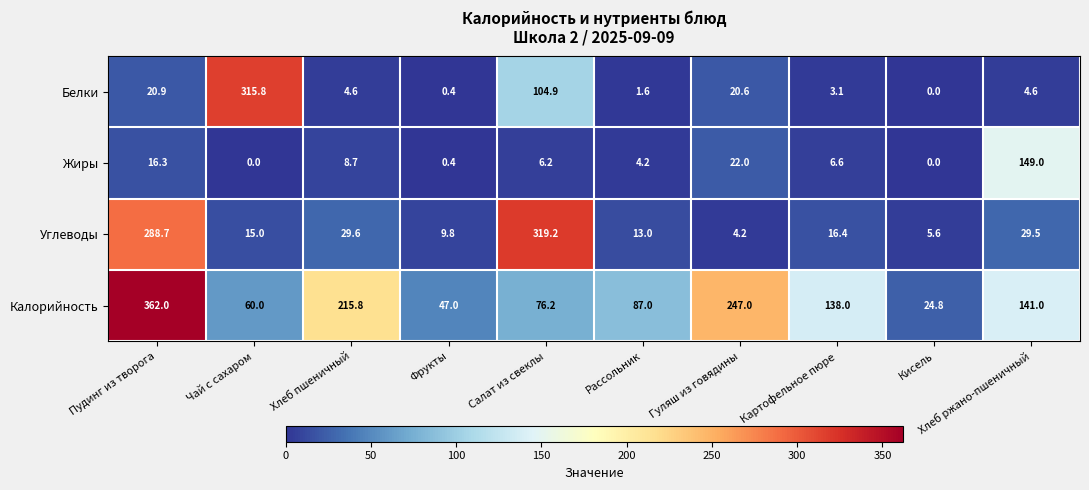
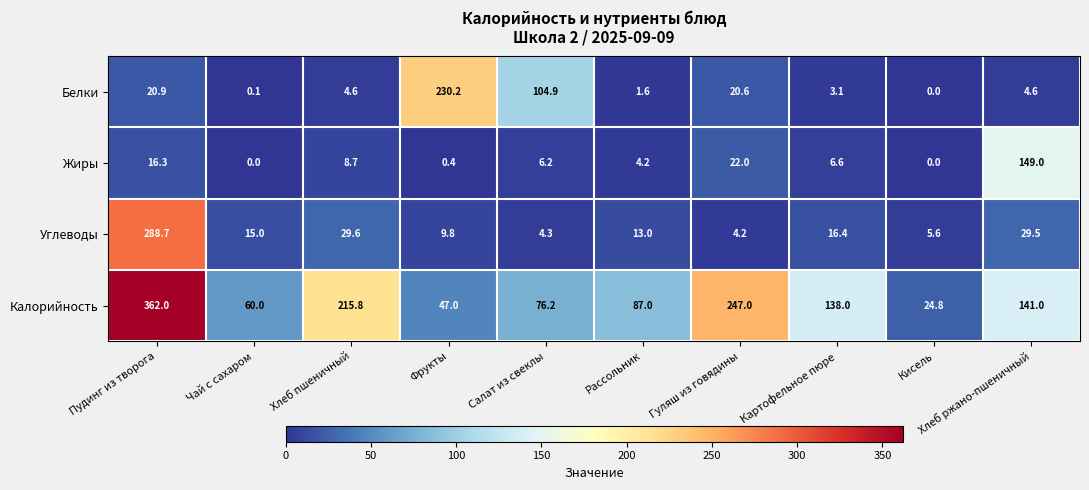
  {
    "Белки": {
      "Пудинг из творога": 20.9,
-     "Чай с сахаром": 315.8,
+     "Чай с сахаром": 0.1,
      "Хлеб пшеничный": 4.6,
-     "Фрукты": 0.4,
+     "Фрукты": 230.2,
      "Салат из свеклы": 104.9,
      "Рассольник": 1.6,
      "Гуляш из говядины": 20.6,
      "Картофельное пюре": 3.1,
      "Кисель": 0.0,
      "Хлеб ржано-пшеничный": 4.6
    },
    "Жиры": {
      "Пудинг из творога": 16.3,
      "Чай с сахаром": 0.0,
      "Хлеб пшеничный": 8.7,
      "Фрукты": 0.4,
      "Салат из свеклы": 6.2,
      "Рассольник": 4.2,
      "Гуляш из говядины": 22.0,
      "Картофельное пюре": 6.6,
      "Кисель": 0.0,
      "Хлеб ржано-пшеничный": 149.0
    },
    "Углеводы": {
      "Пудинг из творога": 288.7,
      "Чай с сахаром": 15.0,
      "Хлеб пшеничный": 29.6,
      "Фрукты": 9.8,
-     "Салат из свеклы": 319.2,
+     "Салат из свеклы": 4.3,
      "Рассольник": 13.0,
      "Гуляш из говядины": 4.2,
      "Картофельное пюре": 16.4,
      "Кисель": 5.6,
      "Хлеб ржано-пшеничный": 29.5
    },
    "Калорийность": {
      "Пудинг из творога": 362.0,
      "Чай с сахаром": 60.0,
      "Хлеб пшеничный": 215.8,
      "Фрукты": 47.0,
      "Салат из свеклы": 76.2,
      "Рассольник": 87.0,
      "Гуляш из говядины": 247.0,
      "Картофельное пюре": 138.0,
      "Кисель": 24.8,
      "Хлеб ржано-пшеничный": 141.0
    }
  }
